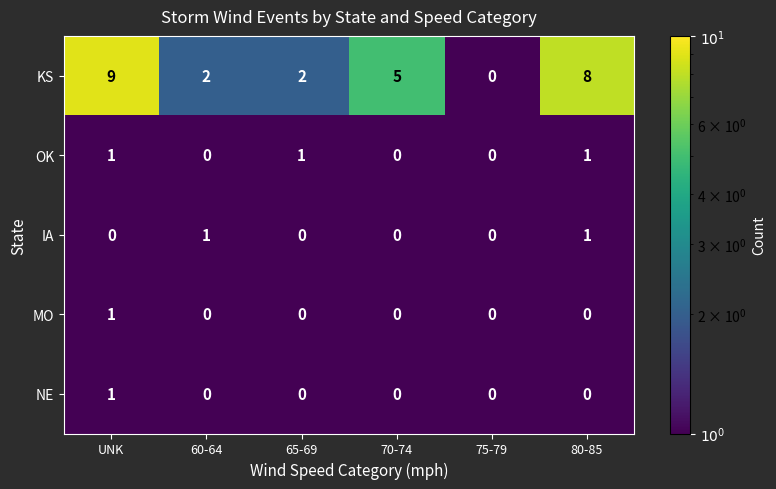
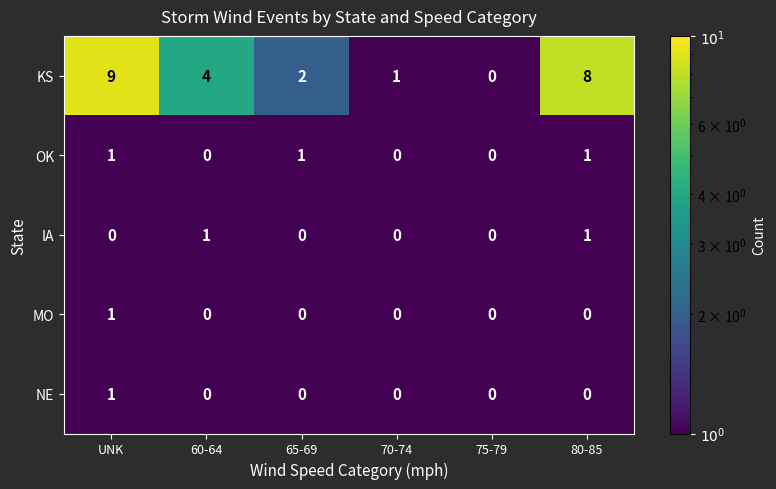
  {
    "KS": {
      "UNK": 9,
-     "60-64": 2,
+     "60-64": 4,
      "65-69": 2,
-     "70-74": 5,
+     "70-74": 1,
      "75-79": 0,
      "80-85": 8
    },
    "OK": {
      "UNK": 1,
      "60-64": 0,
      "65-69": 1,
      "70-74": 0,
      "75-79": 0,
      "80-85": 1
    },
    "IA": {
      "UNK": 0,
      "60-64": 1,
      "65-69": 0,
      "70-74": 0,
      "75-79": 0,
      "80-85": 1
    },
    "MO": {
      "UNK": 1,
      "60-64": 0,
      "65-69": 0,
      "70-74": 0,
      "75-79": 0,
      "80-85": 0
    },
    "NE": {
      "UNK": 1,
      "60-64": 0,
      "65-69": 0,
      "70-74": 0,
      "75-79": 0,
      "80-85": 0
    }
  }
